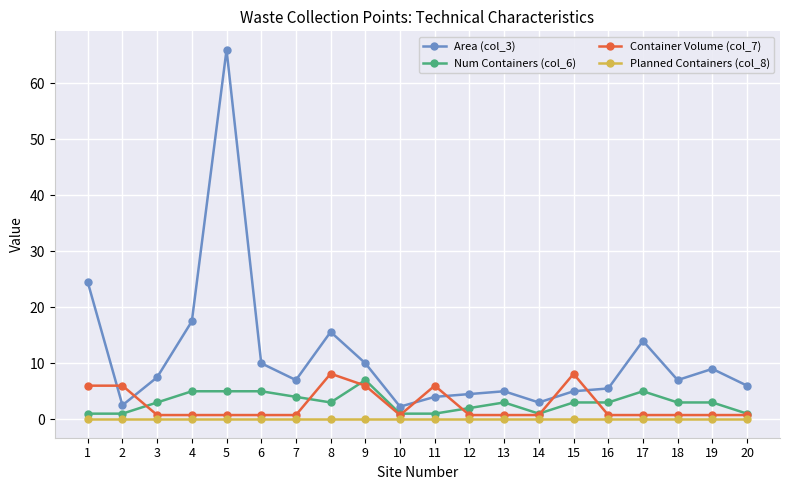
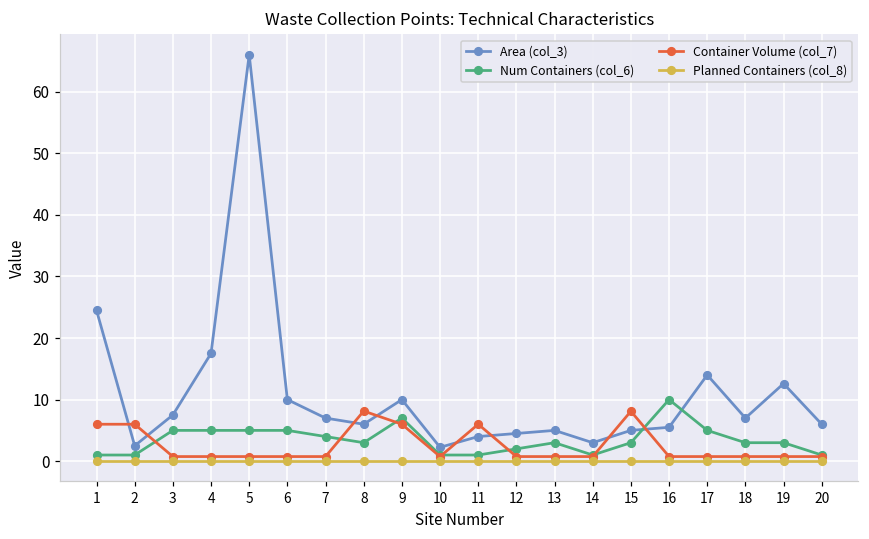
  {
    "Area (col_3)": {
      "1": 25,
      "2": 3,
      "3": 8,
      "4": 18,
      "5": 66,
      "6": 10,
      "7": 7,
-     "8": 16,
+     "8": 6,
      "9": 10,
      "10": 2,
      "11": 4,
      "12": 5,
      "13": 5,
      "14": 3,
      "15": 5,
      "16": 6,
      "17": 14,
      "18": 7,
-     "19": 9,
+     "19": 13,
      "20": 6
    },
    "Num Containers (col_6)": {
      "1": 1,
      "2": 1,
-     "3": 3,
+     "3": 5,
      "4": 5,
      "5": 5,
      "6": 5,
      "7": 4,
      "8": 3,
      "9": 7,
      "11": 1,
      "12": 2,
      "13": 3,
      "15": 3,
-     "16": 3,
+     "16": 10,
      "17": 5,
      "18": 3,
      "19": 3
    },
    "Container Volume (col_7)": {
      "1": 6,
      "2": 6,
      "3": 1,
      "4": 1,
      "5": 1,
      "6": 1,
      "7": 1,
      "8": 8,
      "9": 6,
      "11": 6,
      "12": 1,
      "13": 1,
      "15": 8,
      "16": 1,
      "17": 1,
      "18": 1,
      "19": 1
    },
    "Planned Containers (col_8)": {
      "1": 0,
      "2": 0,
      "3": 0,
      "4": 0,
      "5": 0,
      "6": 0,
      "7": 0,
      "8": 0,
      "9": 0,
      "10": 0,
      "11": 0,
      "12": 0,
      "13": 0,
      "14": 0,
      "15": 0,
      "16": 0,
      "17": 0,
      "18": 0,
      "19": 0,
      "20": 0
    }
  }
